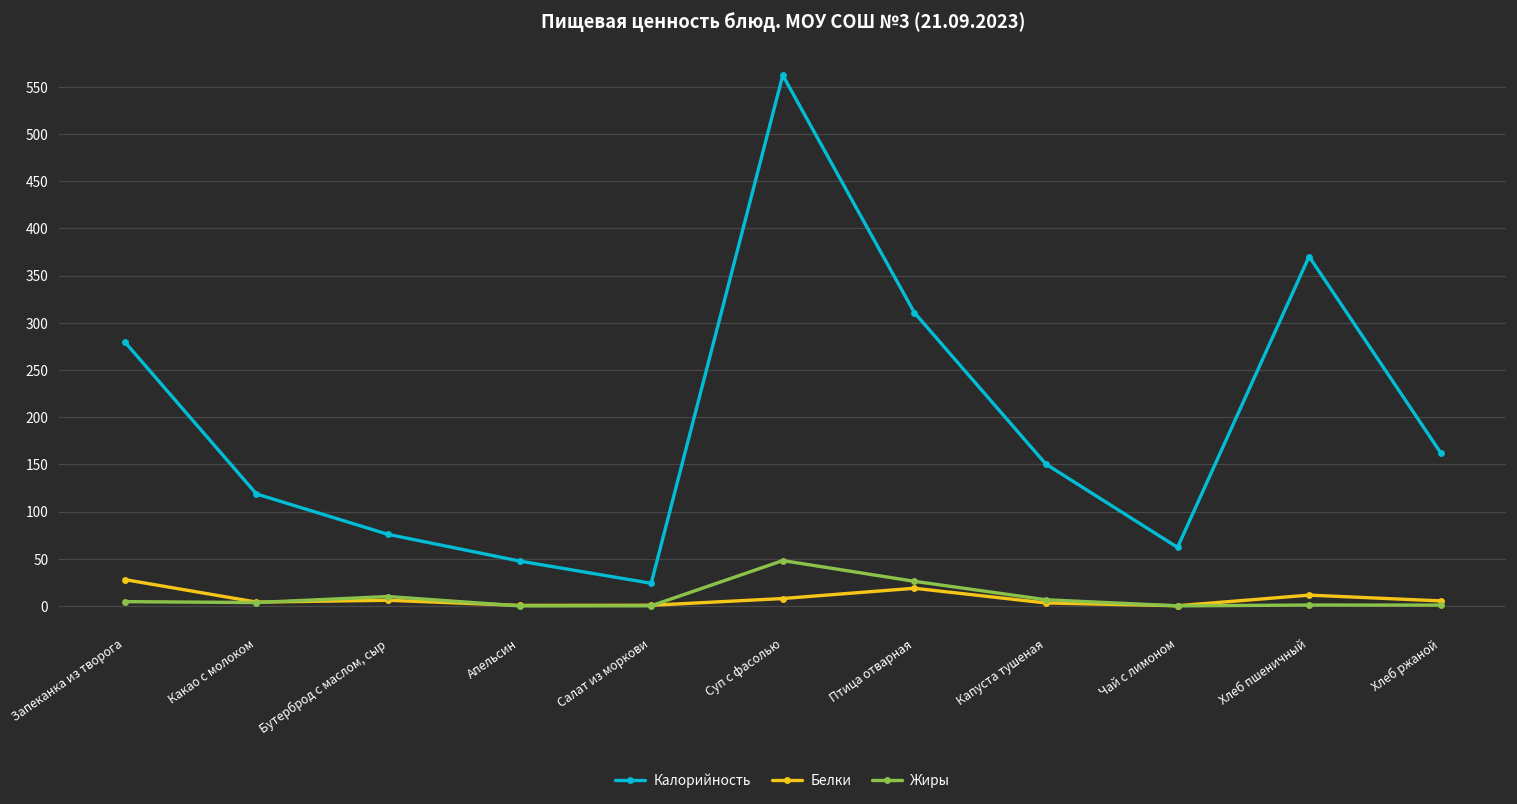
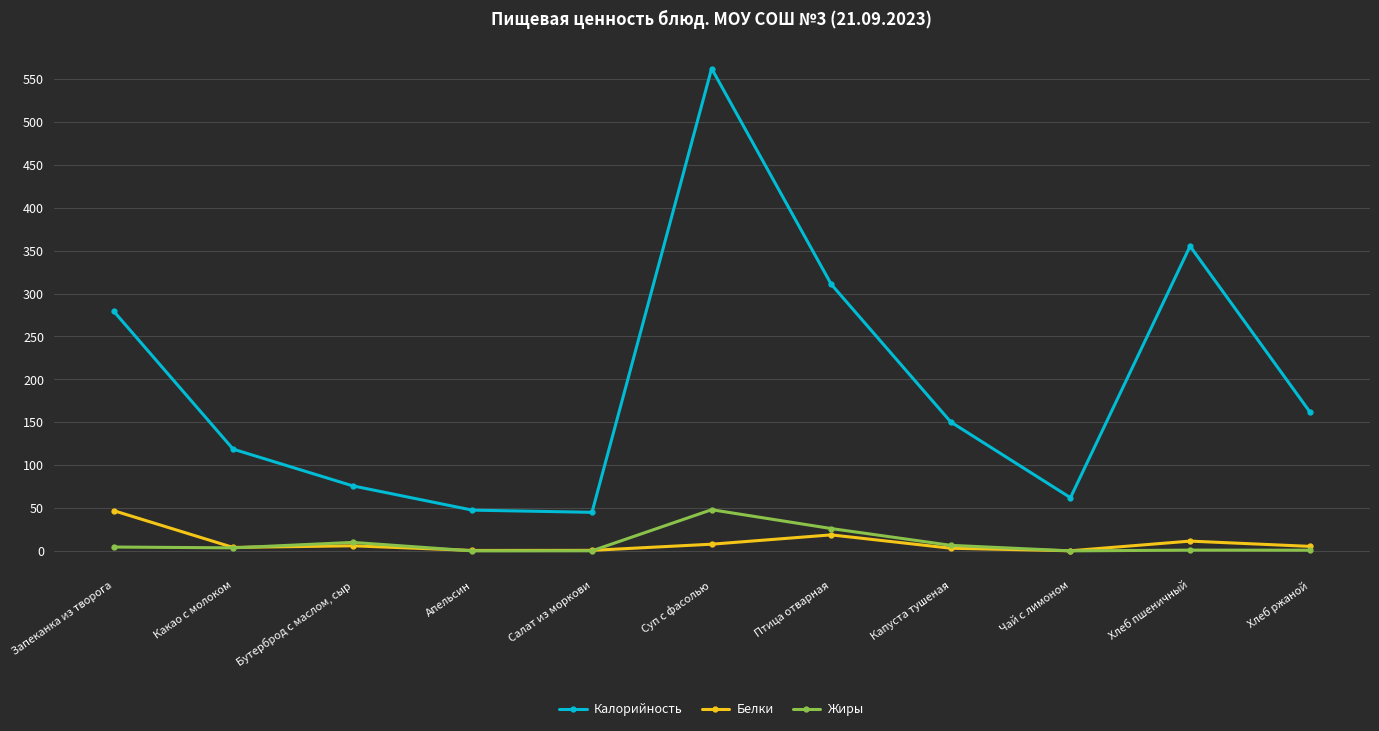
  {
    "Калорийность": {
      "Запеканка из творога": 280,
      "Какао с молоком": 120,
      "Бутерброд с маслом, сыр": 80,
      "Апельсин": 50,
-     "Салат из моркови": 20,
+     "Салат из моркови": 40,
      "Суп с фасолью": 560,
      "Птица отварная": 310,
      "Капуста тушеная": 150,
      "Чай с лимоном": 60,
-     "Хлеб пшеничный": 370,
+     "Хлеб пшеничный": 360,
      "Хлеб ржаной": 160
    },
    "Белки": {
-     "Запеканка из творога": 30,
+     "Запеканка из творога": 50,
      "Бутерброд с маслом, сыр": 10,
      "Суп с фасолью": 10,
      "Птица отварная": 20,
      "Капуста тушеная": 0,
      "Хлеб пшеничный": 10,
      "Хлеб ржаной": 10
    },
    "Жиры": {
      "Запеканка из творога": 0,
      "Бутерброд с маслом, сыр": 10,
      "Суп с фасолью": 50,
      "Птица отварная": 30,
      "Капуста тушеная": 10,
      "Хлеб пшеничный": 0,
      "Хлеб ржаной": 0
    }
  }
